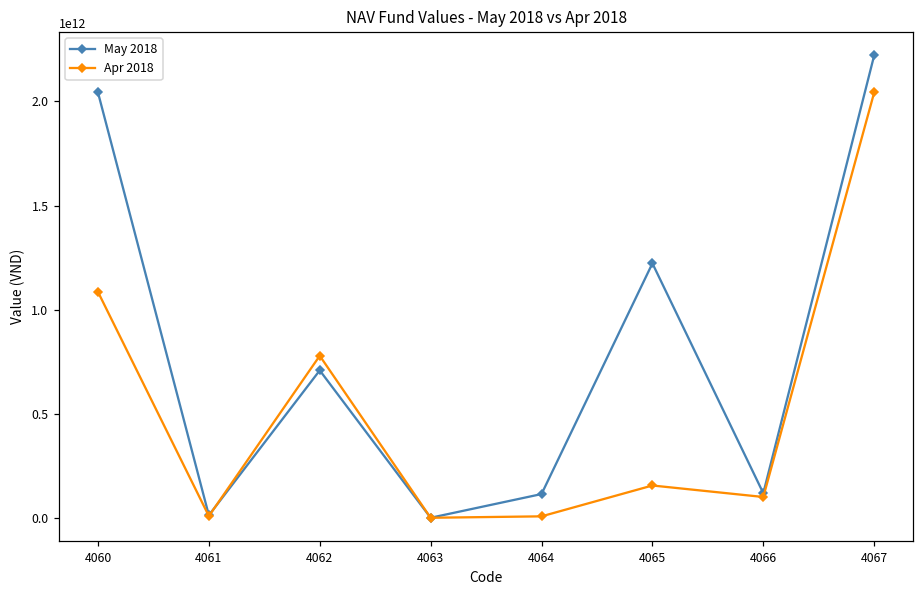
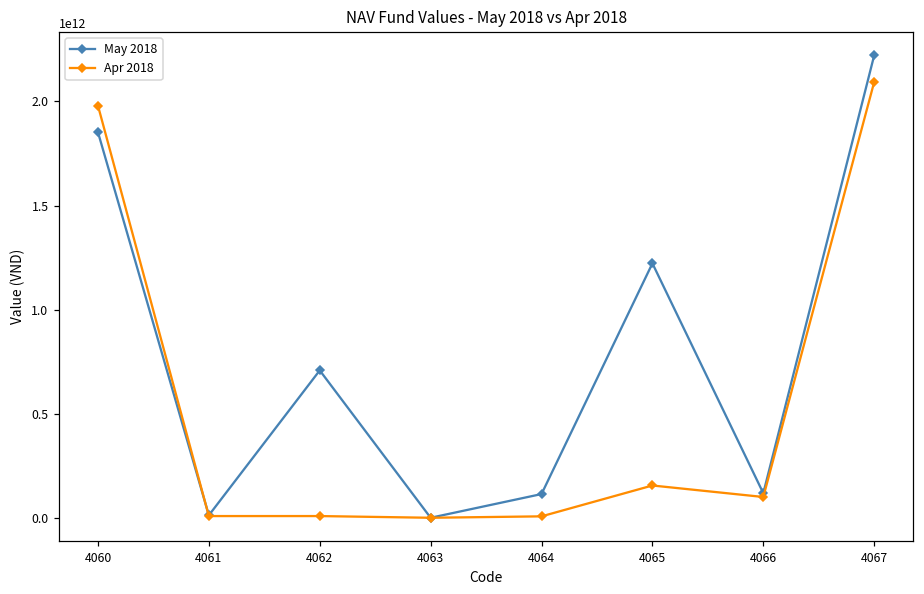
  {
    "May 2018": {
-     "4060": 2040000000000,
+     "4060": 1850000000000,
      "4062": 710000000000,
      "4064": 110000000000,
      "4065": 1220000000000,
      "4066": 120000000000,
      "4067": 2220000000000
    },
    "Apr 2018": {
-     "4060": 1090000000000,
-     "4062": 780000000000,
+     "4060": 1980000000000,
+     "4062": 10000000000,
      "4064": 10000000000,
      "4065": 160000000000,
      "4066": 100000000000,
-     "4067": 2040000000000
+     "4067": 2090000000000
    }
  }
